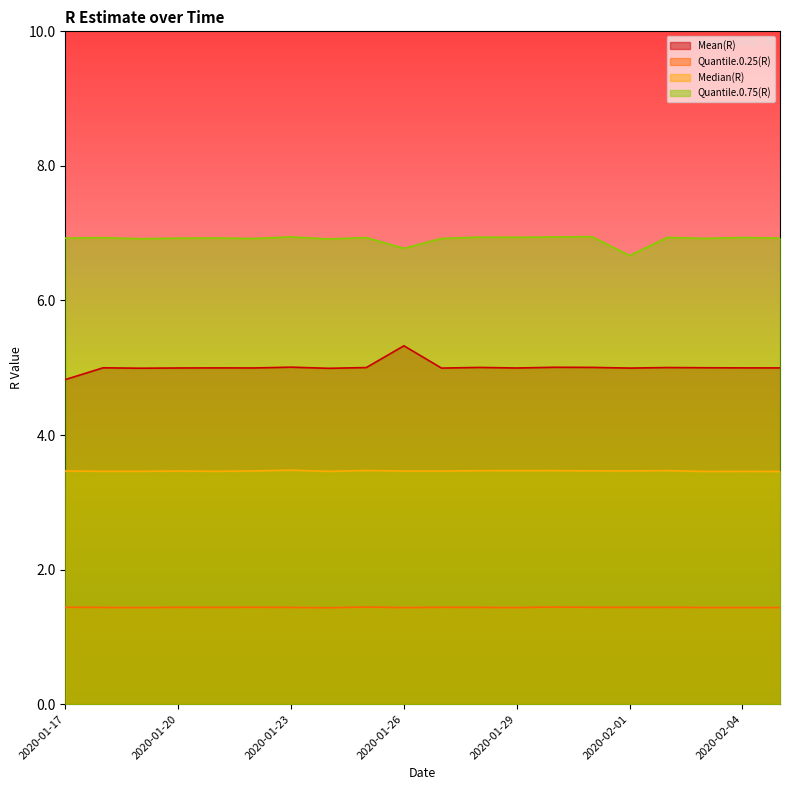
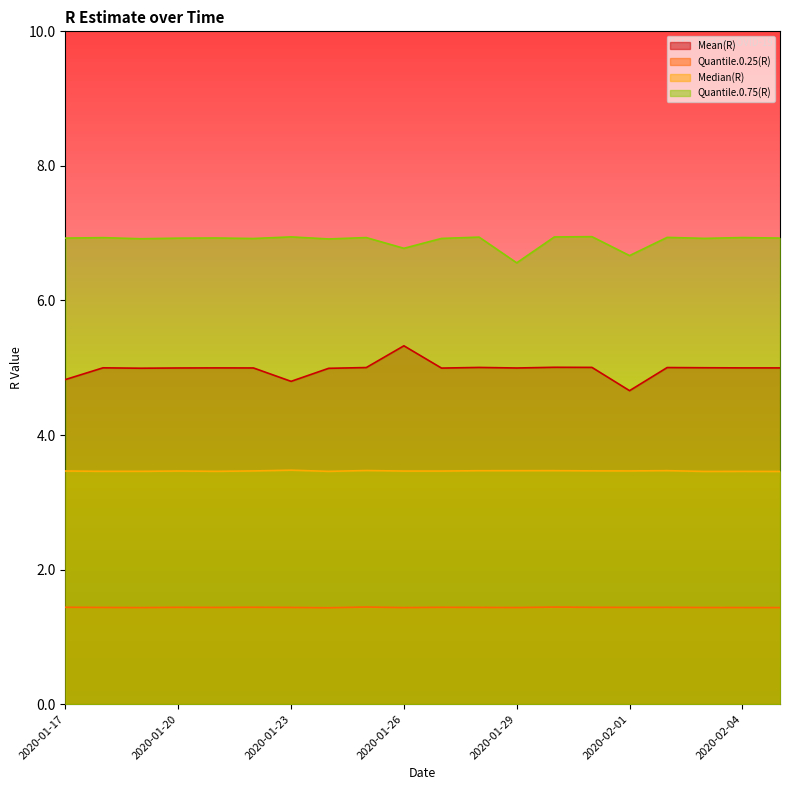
  {
    "Mean(R)": {
      "2020-01-17": 4.8,
      "2020-01-20": 5.0,
-     "2020-01-23": 5.0,
+     "2020-01-23": 4.8,
      "2020-01-26": 5.3,
      "2020-01-29": 5.0,
-     "2020-02-01": 5.0,
+     "2020-02-01": 4.7,
      "2020-02-04": 5.0
    },
    "Quantile.0.75(R)": {
      "2020-01-17": 6.9,
      "2020-01-20": 6.9,
      "2020-01-23": 6.9,
      "2020-01-26": 6.8,
-     "2020-01-29": 6.9,
+     "2020-01-29": 6.6,
      "2020-02-01": 6.7,
      "2020-02-04": 6.9
    }
  }
